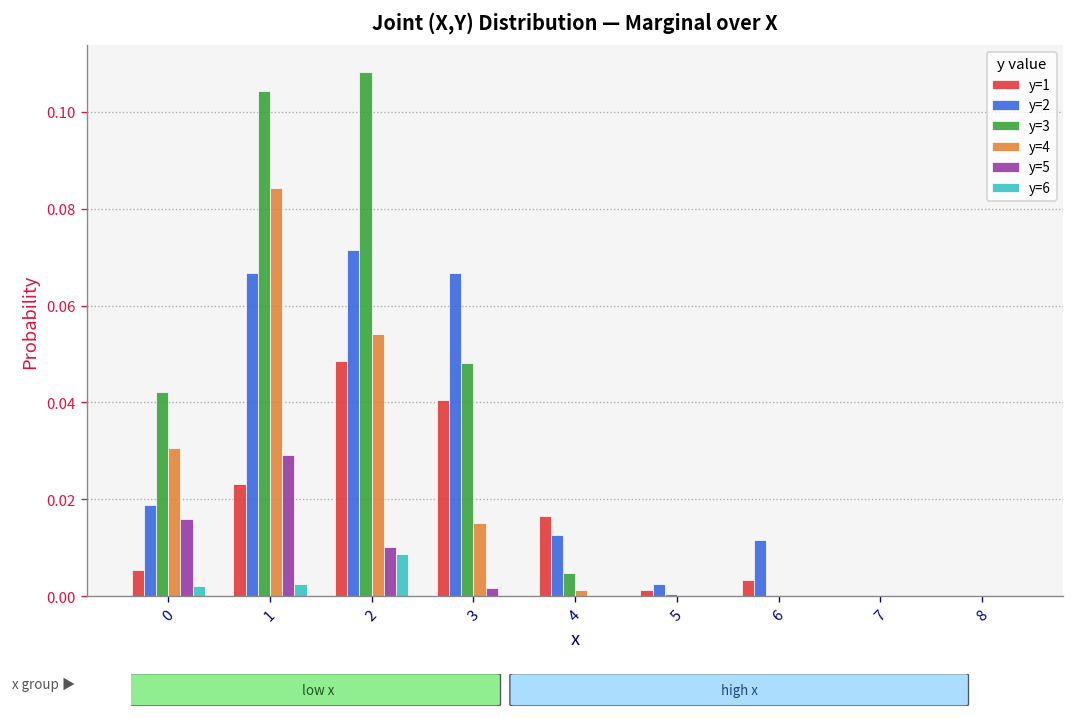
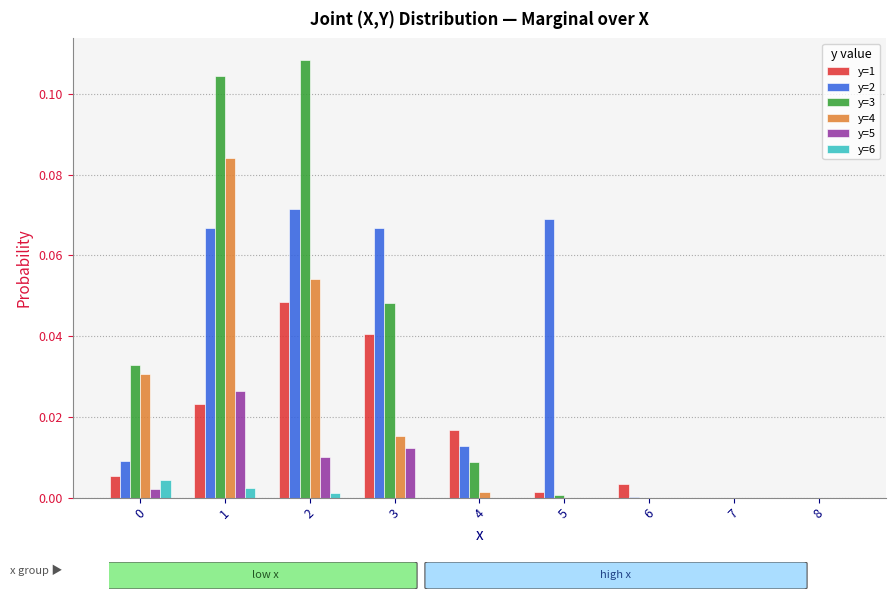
  {
    "y=1": {
      "0": 0.005,
      "1": 0.023,
      "2": 0.049,
      "3": 0.040,
      "4": 0.017,
      "5": 0.001,
      "6": 0.003,
      "8": 0.000
    },
    "y=2": {
-     "0": 0.019,
+     "0": 0.009,
      "1": 0.067,
      "2": 0.071,
      "3": 0.067,
      "4": 0.013,
-     "5": 0.002,
-     "6": 0.012,
+     "5": 0.069,
+     "6": 0.000,
      "7": 0.000,
      "8": 0.000
    },
    "y=3": {
-     "0": 0.042,
+     "0": 0.033,
      "1": 0.104,
      "2": 0.108,
      "3": 0.048,
-     "4": 0.005,
+     "4": 0.009,
      "6": 0.000,
      "7": 0.000,
      "8": 0.000
    },
    "y=4": {
      "0": 0.031,
      "1": 0.084,
      "2": 0.054,
      "3": 0.015,
      "4": 0.001,
      "5": 0.000,
      "6": 0.000,
      "7": 0.000,
      "8": 0.000
    },
    "y=5": {
-     "0": 0.016,
-     "1": 0.029,
+     "0": 0.002,
+     "1": 0.026,
      "2": 0.010,
-     "3": 0.002,
+     "3": 0.012,
      "4": 0.000,
      "5": 0.000,
      "6": 0.000,
      "7": 0.000,
      "8": 0.000
    },
    "y=6": {
-     "0": 0.002,
+     "0": 0.004,
      "1": 0.002,
-     "2": 0.009,
+     "2": 0.001,
      "3": 0.000,
      "4": 0.000,
      "5": 0.000,
      "6": 0.000,
      "7": 0.000,
      "8": 0.000
    }
  }
